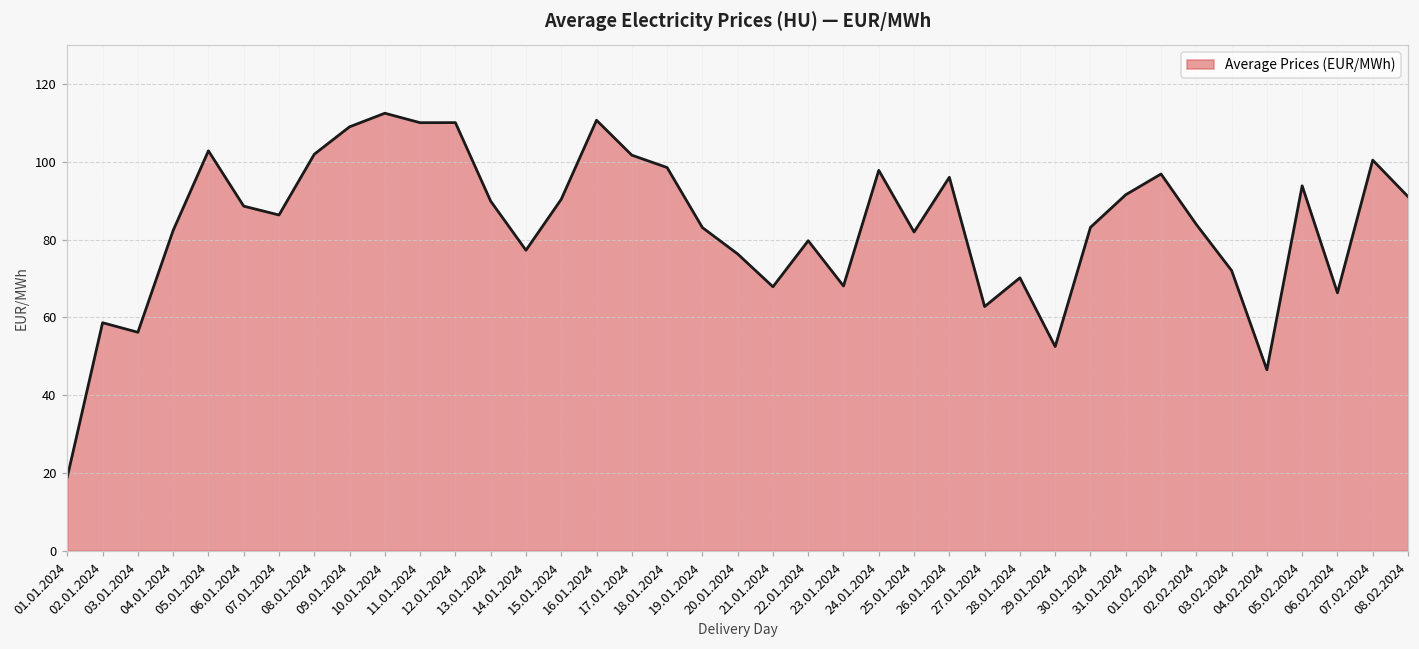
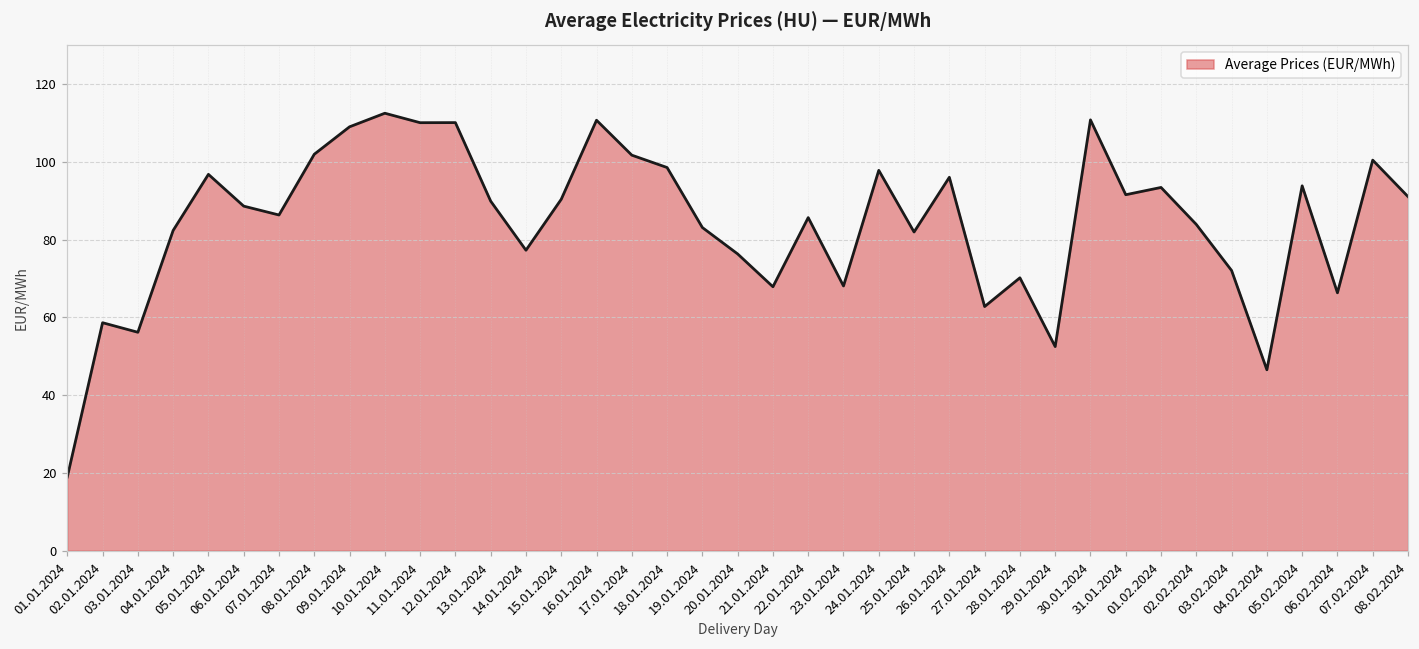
  {
    "01.01.2024": 19,
    "02.01.2024": 59,
    "03.01.2024": 56,
    "04.01.2024": 82,
-   "05.01.2024": 103,
+   "05.01.2024": 97,
    "06.01.2024": 89,
    "07.01.2024": 86,
    "08.01.2024": 102,
    "09.01.2024": 109,
    "10.01.2024": 113,
    "11.01.2024": 110,
    "12.01.2024": 110,
    "13.01.2024": 90,
    "14.01.2024": 77,
    "15.01.2024": 90,
    "16.01.2024": 111,
    "17.01.2024": 102,
    "18.01.2024": 99,
    "19.01.2024": 83,
    "20.01.2024": 76,
    "21.01.2024": 68,
-   "22.01.2024": 80,
+   "22.01.2024": 86,
    "23.01.2024": 68,
    "24.01.2024": 98,
    "25.01.2024": 82,
    "26.01.2024": 96,
    "27.01.2024": 63,
    "28.01.2024": 70,
    "29.01.2024": 52,
-   "30.01.2024": 83,
+   "30.01.2024": 111,
    "31.01.2024": 92,
-   "01.02.2024": 97,
+   "01.02.2024": 93,
    "02.02.2024": 84,
    "03.02.2024": 72,
    "04.02.2024": 47,
    "05.02.2024": 94,
    "06.02.2024": 66,
    "07.02.2024": 100,
    "08.02.2024": 91
  }
